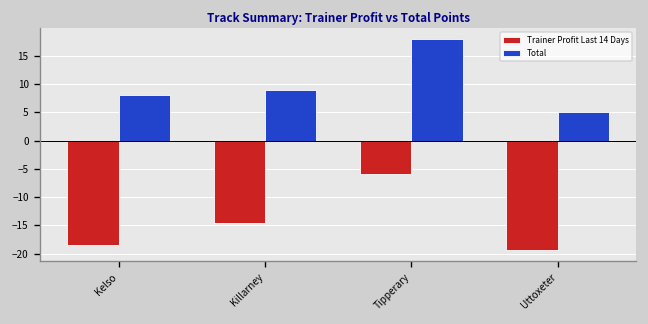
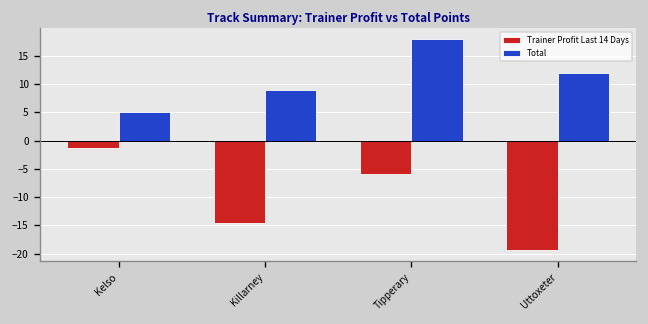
  {
    "Trainer Profit Last 14 Days": {
-     "Kelso": -19,
+     "Kelso": -1,
      "Killarney": -15,
      "Tipperary": -6,
      "Uttoxeter": -19
    },
    "Total": {
-     "Kelso": 8,
+     "Kelso": 5,
      "Killarney": 9,
      "Tipperary": 18,
-     "Uttoxeter": 5
+     "Uttoxeter": 12
    }
  }
